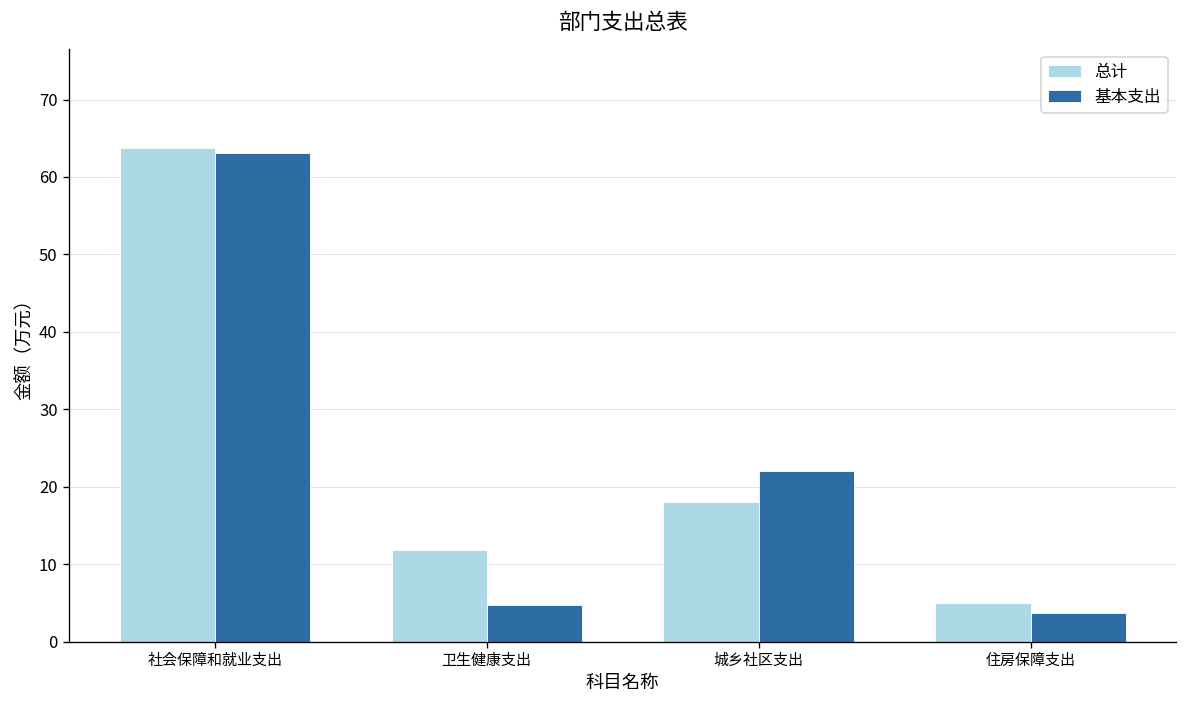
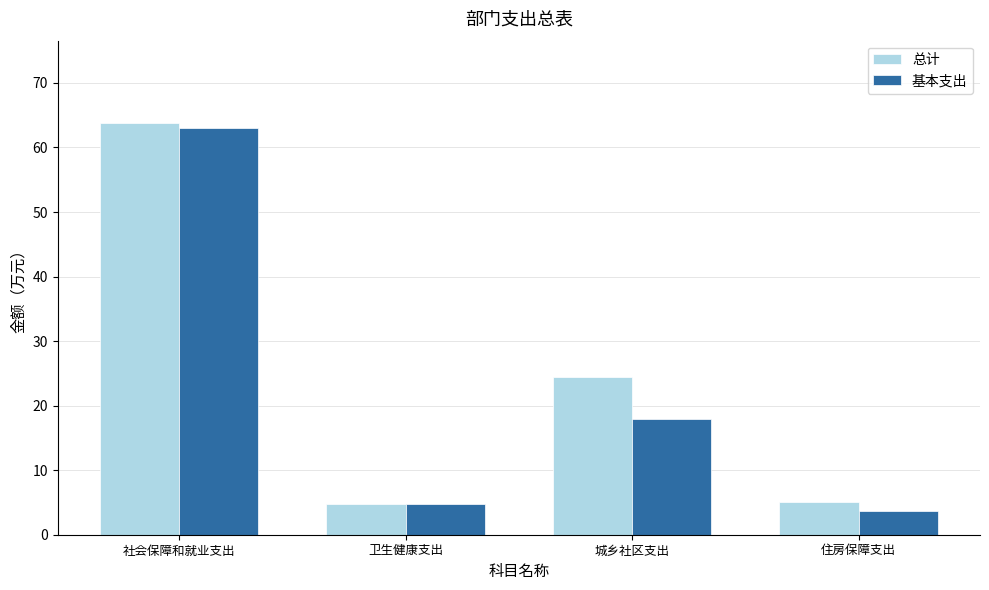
  {
    "总计": {
      "社会保障和就业支出": 64,
-     "卫生健康支出": 12,
-     "城乡社区支出": 18,
+     "卫生健康支出": 5,
+     "城乡社区支出": 24,
      "住房保障支出": 5
    },
    "基本支出": {
      "社会保障和就业支出": 63,
      "卫生健康支出": 5,
-     "城乡社区支出": 22,
+     "城乡社区支出": 18,
      "住房保障支出": 4
    }
  }
